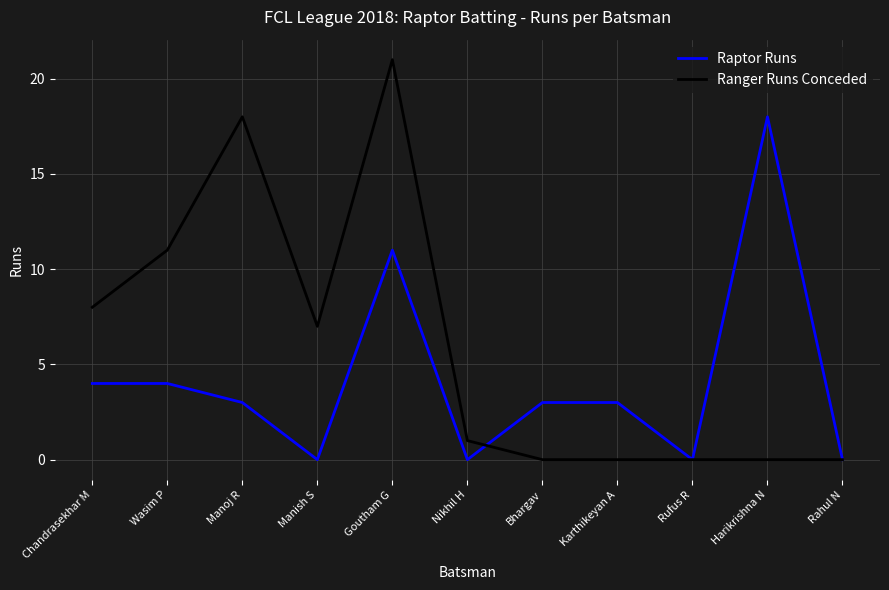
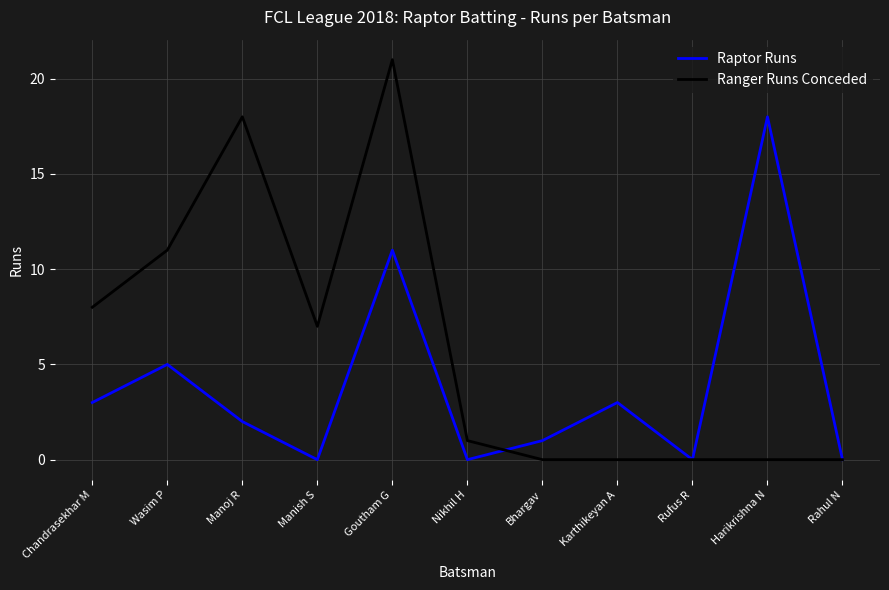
  {
    "Raptor Runs": {
-     "Chandrasekhar M": 4,
-     "Wasim P": 4,
-     "Manoj R": 3,
+     "Chandrasekhar M": 3,
+     "Wasim P": 5,
+     "Manoj R": 2,
      "Manish S": 0,
      "Goutham G": 11,
      "Nikhil H": 0,
-     "Bhargav": 3,
+     "Bhargav": 1,
      "Karthikeyan A": 3,
      "Harikrishna N": 18
    },
    "Ranger Runs Conceded": {
      "Chandrasekhar M": 8,
      "Wasim P": 11,
      "Manoj R": 18,
      "Manish S": 7,
      "Goutham G": 21,
      "Nikhil H": 1,
      "Bhargav": 0,
      "Karthikeyan A": 0,
      "Harikrishna N": 0
    }
  }
